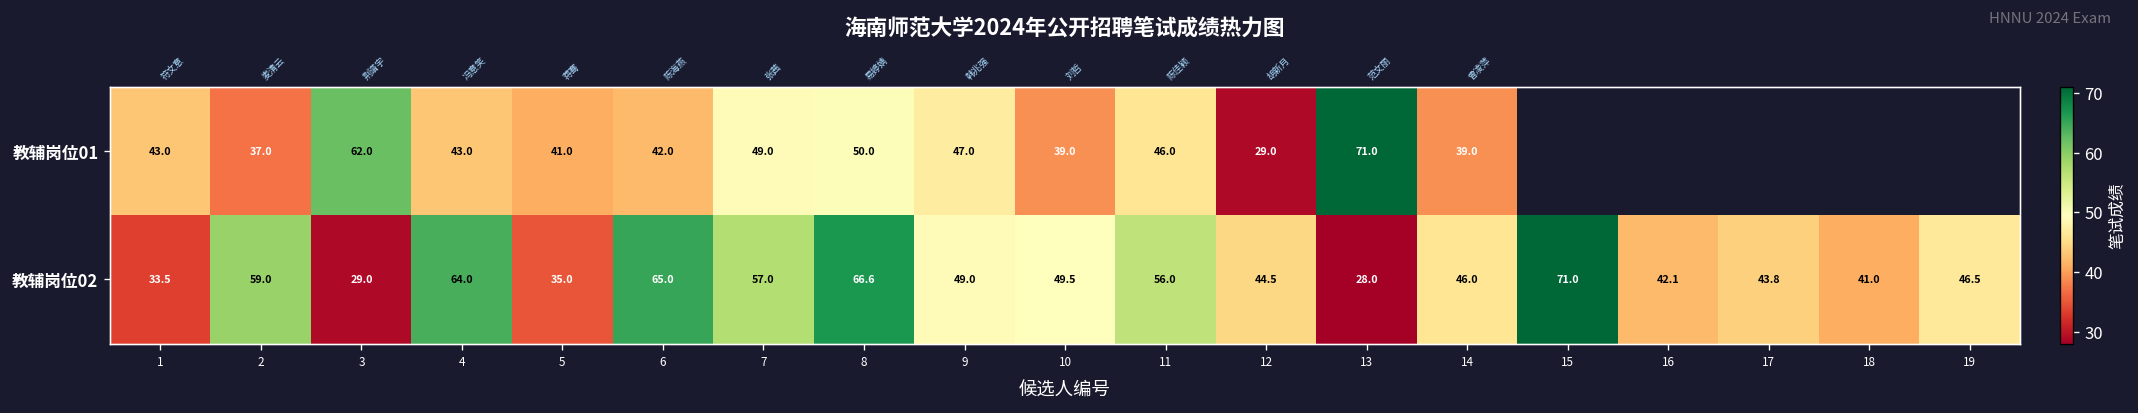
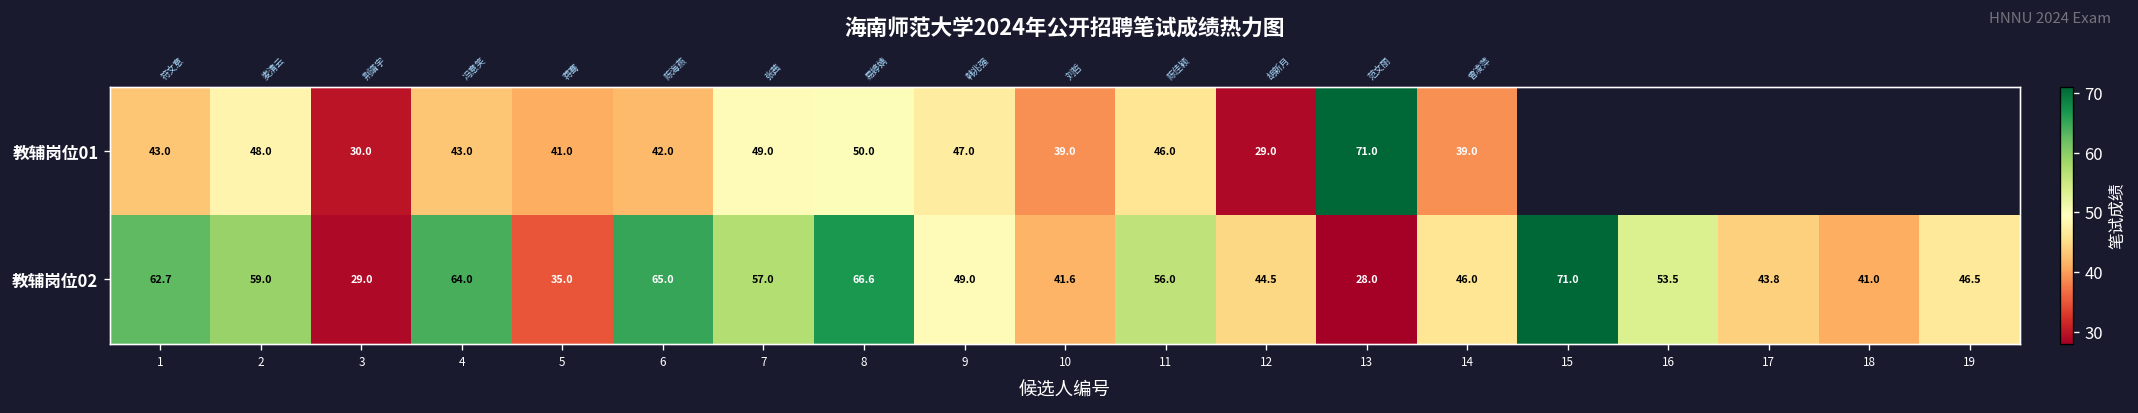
  {
    "教辅岗位01": {
      "1": 43.0,
-     "2": 37.0,
-     "3": 62.0,
+     "2": 48.0,
+     "3": 30.0,
      "4": 43.0,
      "5": 41.0,
      "6": 42.0,
      "7": 49.0,
      "8": 50.0,
      "9": 47.0,
      "10": 39.0,
      "11": 46.0,
      "12": 29.0,
      "13": 71.0,
      "14": 39.0
    },
    "教辅岗位02": {
-     "1": 33.5,
+     "1": 62.7,
      "2": 59.0,
      "3": 29.0,
      "4": 64.0,
      "5": 35.0,
      "6": 65.0,
      "7": 57.0,
      "8": 66.6,
      "9": 49.0,
-     "10": 49.5,
+     "10": 41.6,
      "11": 56.0,
      "12": 44.5,
      "13": 28.0,
      "14": 46.0,
      "15": 71.0,
-     "16": 42.1,
+     "16": 53.5,
      "17": 43.8,
      "18": 41.0,
      "19": 46.5
    }
  }
